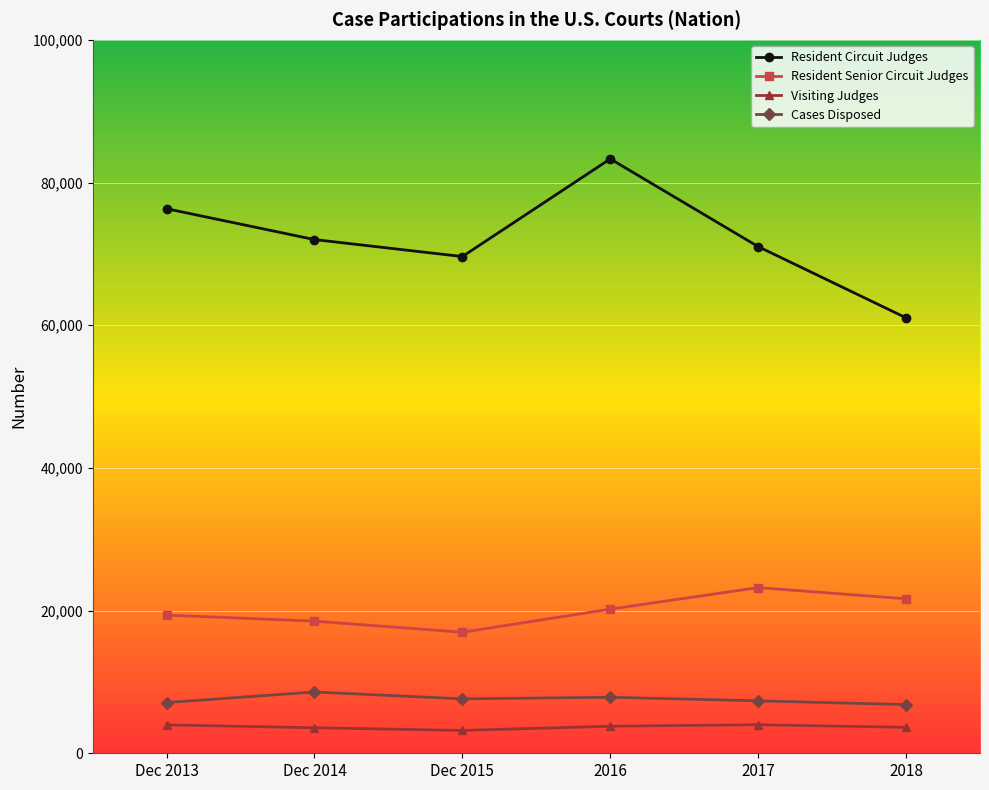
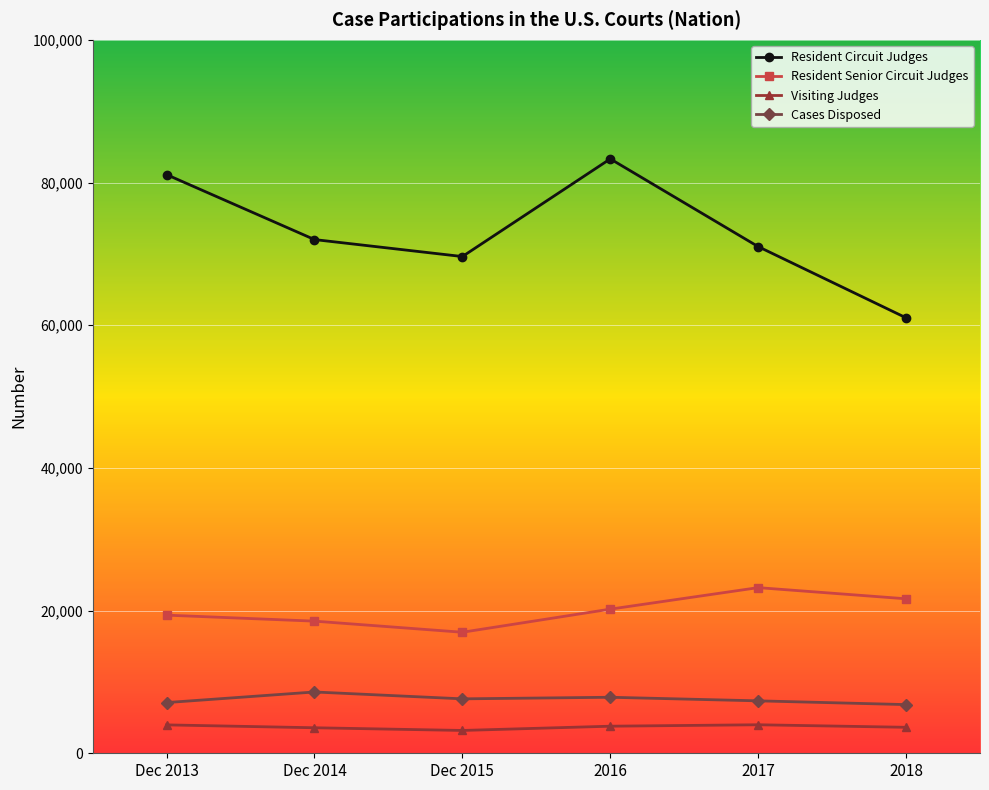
  {
    "Resident Circuit Judges": {
-     "Dec 2013": "76,000",
+     "Dec 2013": "81,000",
      "Dec 2014": "72,000",
      "Dec 2015": "70,000",
      "2016": "83,000",
      "2017": "71,000",
      "2018": "61,000"
    }
  }
